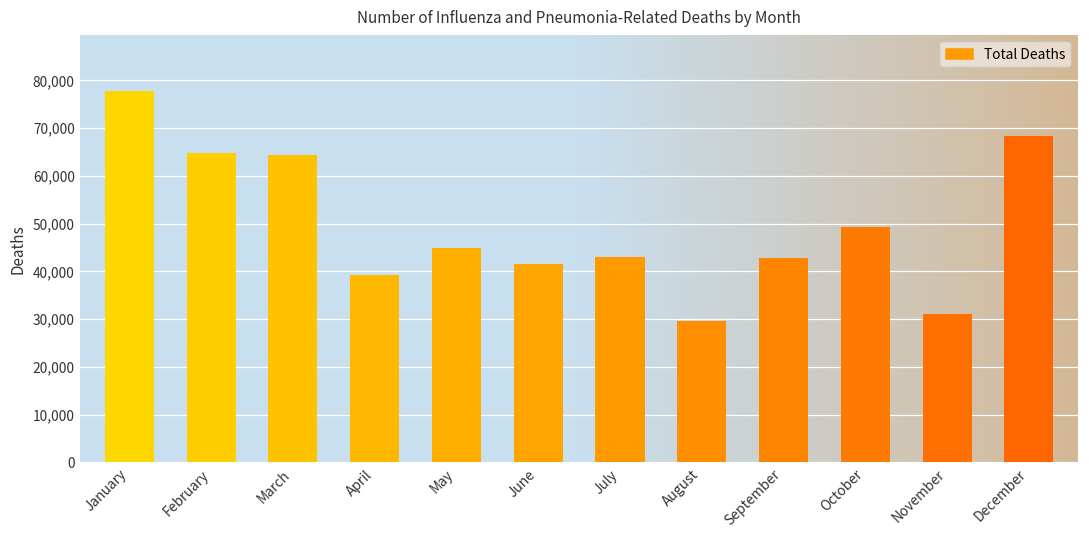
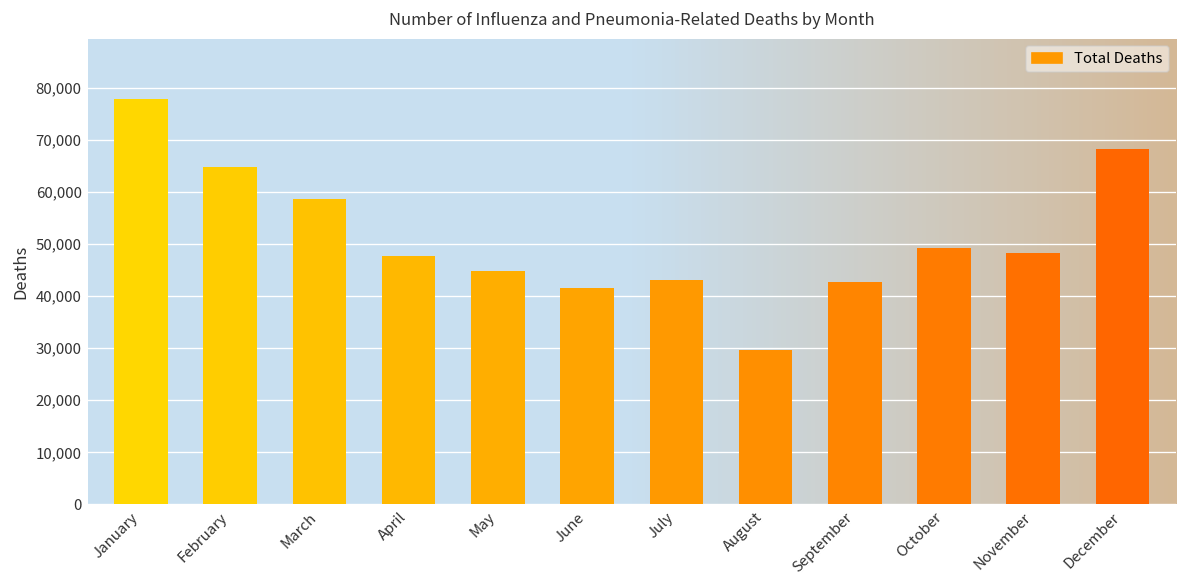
  {
    "January": "78,000",
    "February": "65,000",
-   "March": "64,000",
-   "April": "39,000",
+   "March": "59,000",
+   "April": "48,000",
    "May": "45,000",
    "June": "41,000",
    "July": "43,000",
    "August": "30,000",
    "September": "43,000",
    "October": "49,000",
-   "November": "31,000",
+   "November": "48,000",
    "December": "68,000"
  }
